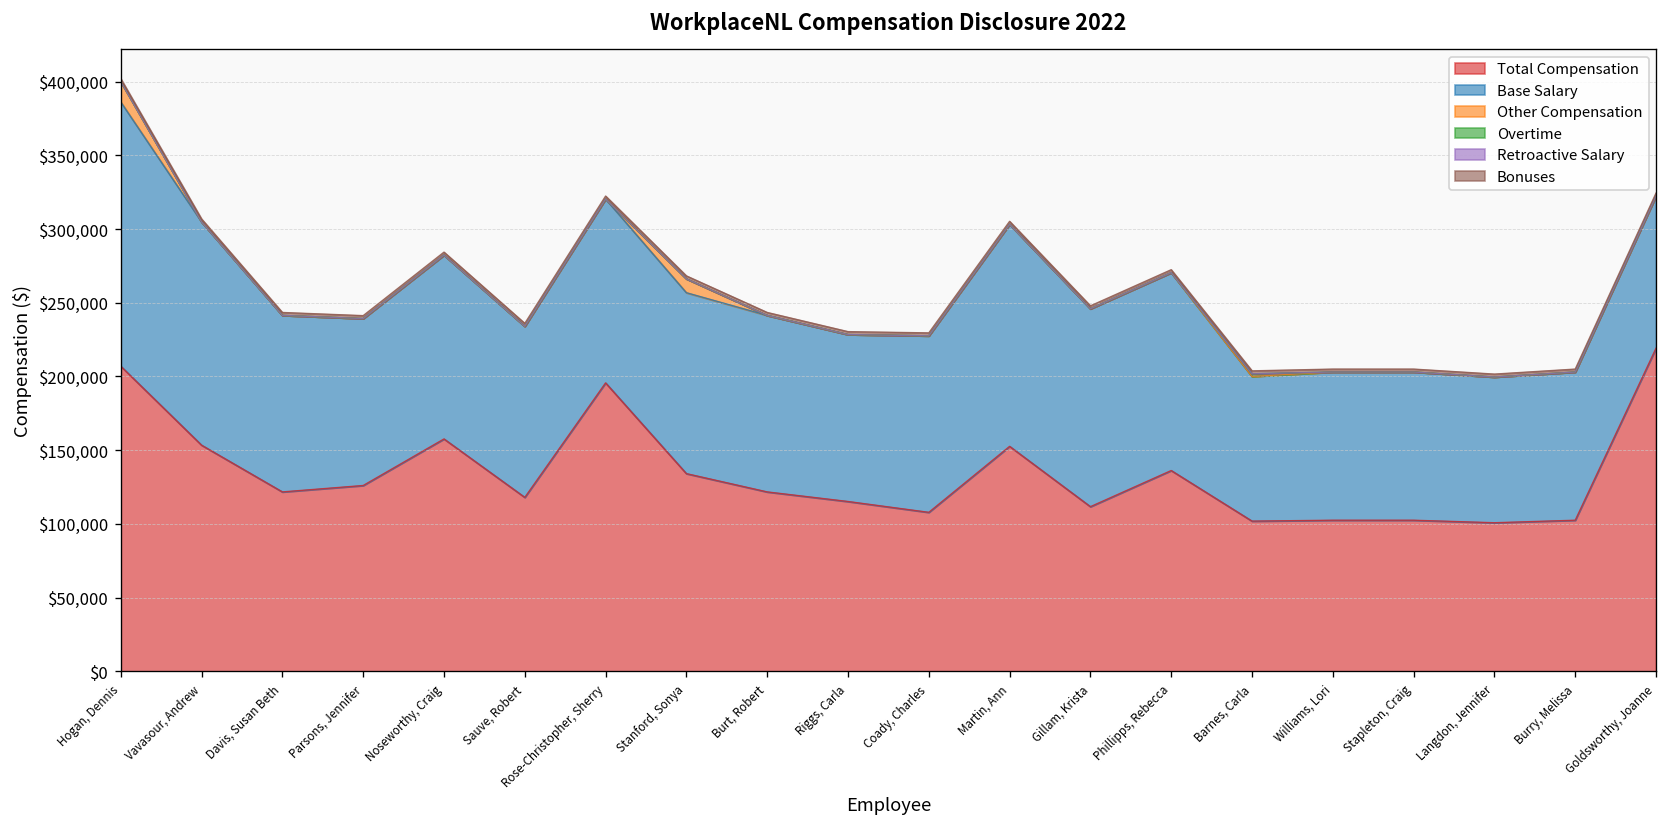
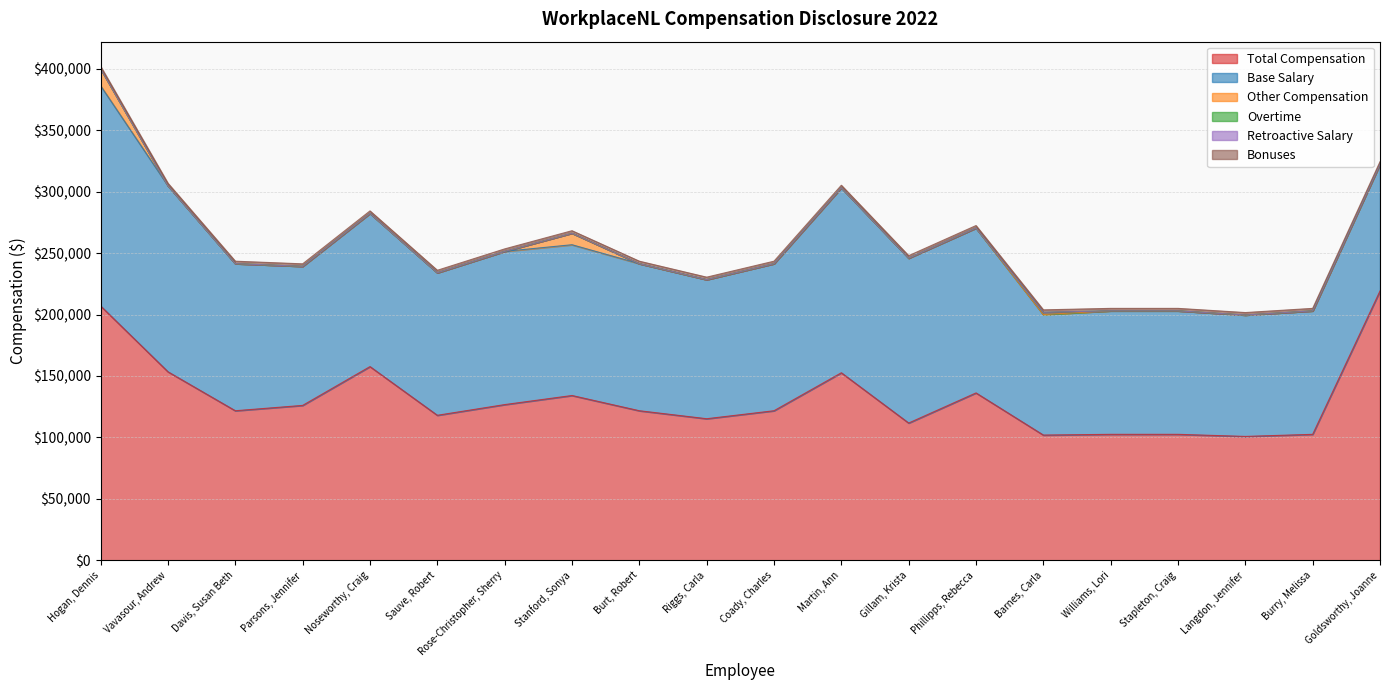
  {
    "Total Compensation": {
      "Hogan, Dennis": "$207,000",
      "Vavasour, Andrew": "$153,000",
      "Davis, Susan Beth": "$122,000",
      "Parsons, Jennifer": "$126,000",
      "Noseworthy, Craig": "$158,000",
      "Sauve, Robert": "$118,000",
-     "Rose-Christopher, Sherry": "$196,000",
+     "Rose-Christopher, Sherry": "$127,000",
      "Stanford, Sonya": "$134,000",
      "Burt, Robert": "$122,000",
      "Riggs, Carla": "$115,000",
-     "Coady, Charles": "$108,000",
+     "Coady, Charles": "$122,000",
      "Martin, Ann": "$153,000",
      "Gillam, Krista": "$112,000",
      "Phillipps, Rebecca": "$136,000",
      "Barnes, Carla": "$102,000",
      "Williams, Lori": "$103,000",
      "Stapleton, Craig": "$103,000",
      "Langdon, Jennifer": "$101,000",
      "Burry, Melissa": "$103,000",
      "Goldsworthy, Joanne": "$219,000"
    },
    "Base Salary": {
      "Hogan, Dennis": "$179,000",
      "Stanford, Sonya": "$123,000"
    }
  }
